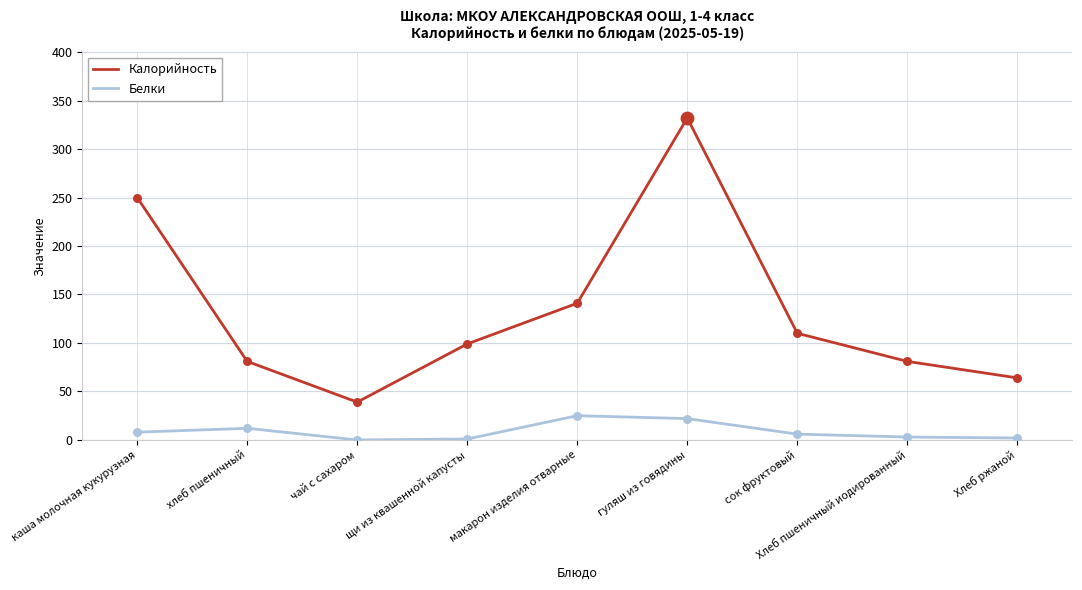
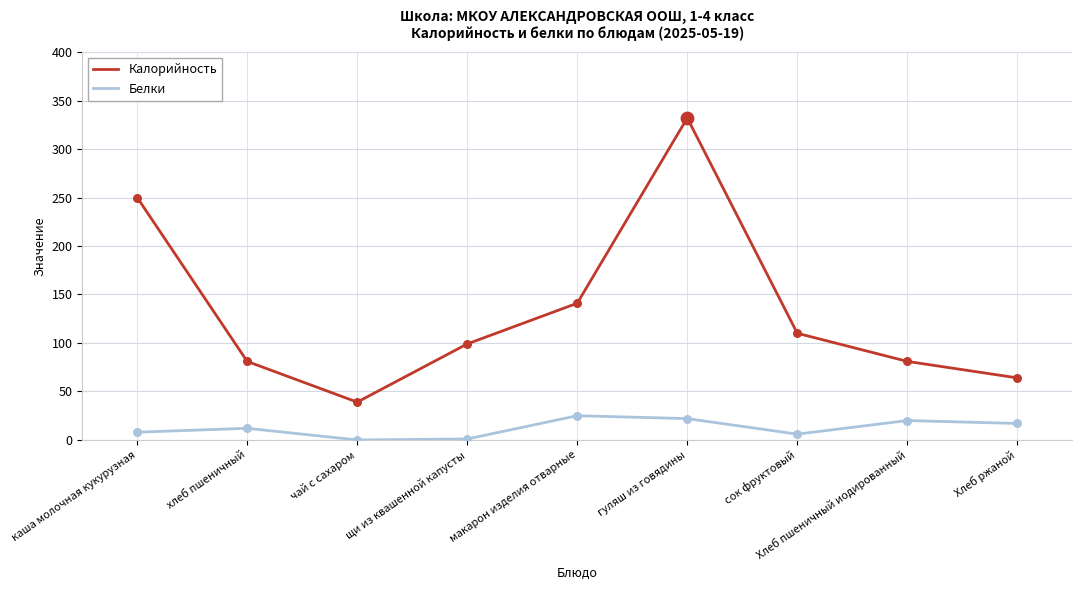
  {
    "Белки": {
      "каша молочная кукурузная": 10,
      "хлеб пшеничный": 10,
      "чай с сахаром": 0,
      "щи из квашенной капусты": 0,
      "макарон изделия отварные": 30,
      "гуляш из говядины": 20,
      "сок фруктовый": 10,
-     "Хлеб пшеничный иодированный": 0,
-     "Хлеб ржаной": 0
+     "Хлеб пшеничный иодированный": 20,
+     "Хлеб ржаной": 20
    }
  }
